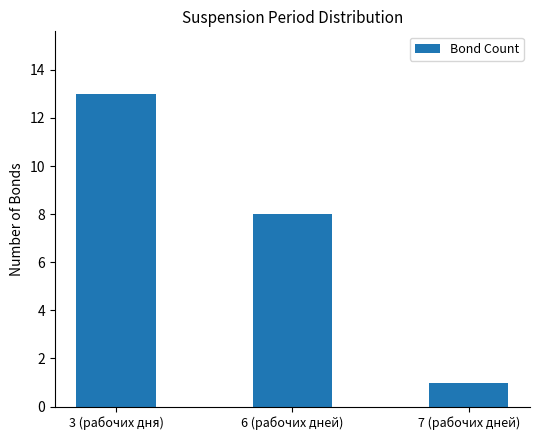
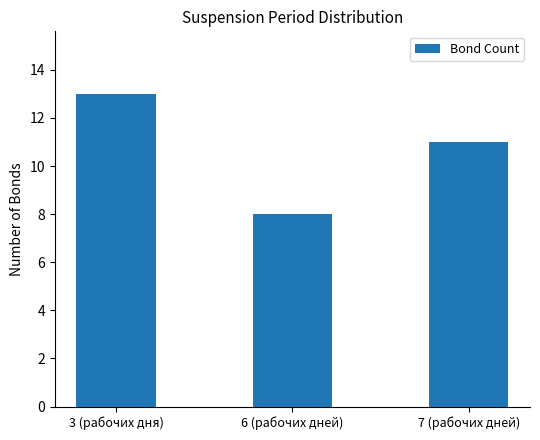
  {
    "3 (рабочих дня)": 13,
    "6 (рабочих дней)": 8,
-   "7 (рабочих дней)": 1
+   "7 (рабочих дней)": 11
  }
